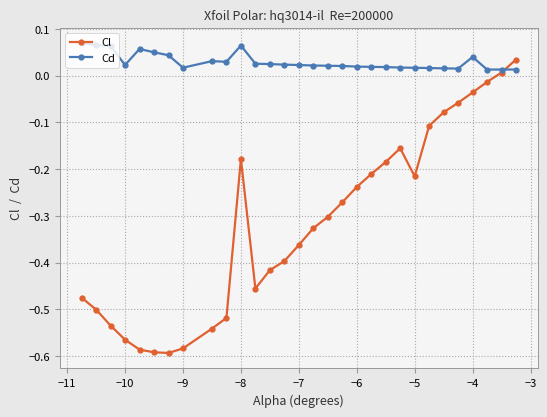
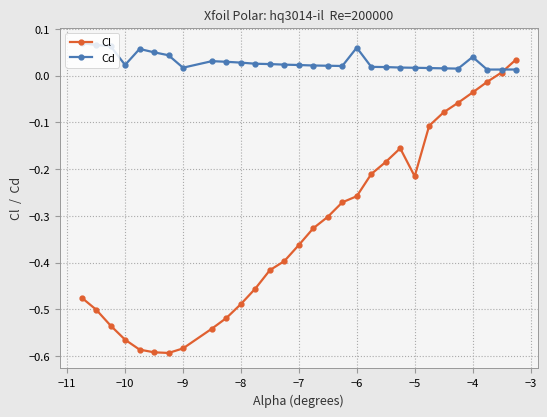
  {
    "Cl": {
      "−10": -0.56,
      "−9": -0.58,
-     "−8": -0.18,
+     "−8": -0.49,
      "−7": -0.36,
-     "−6": -0.24,
+     "−6": -0.26,
      "−5": -0.22,
      "−4": -0.04
    },
    "Cd": {
      "−10": 0.02,
      "−9": 0.02,
-     "−8": 0.06,
+     "−8": 0.03,
      "−7": 0.02,
-     "−6": 0.02,
+     "−6": 0.06,
      "−5": 0.02,
      "−4": 0.04
    }
  }
